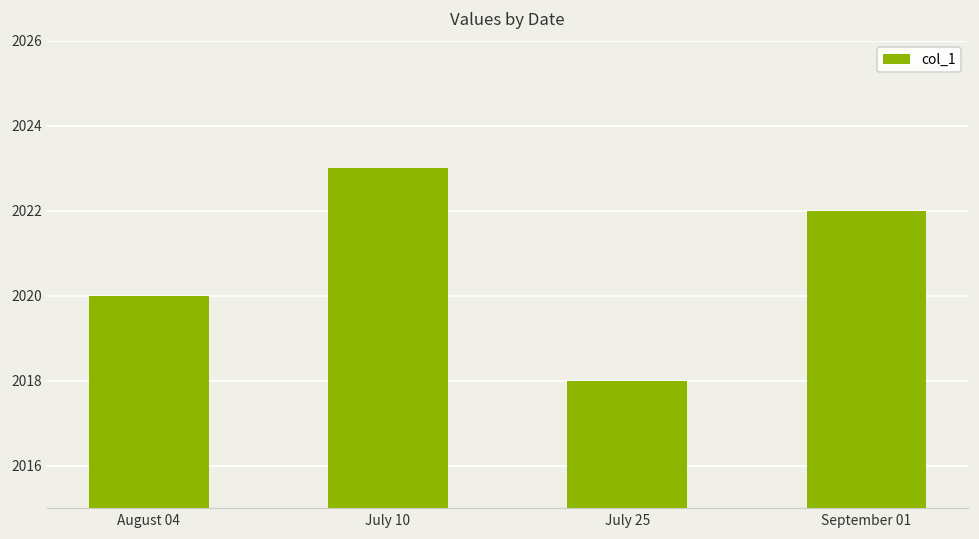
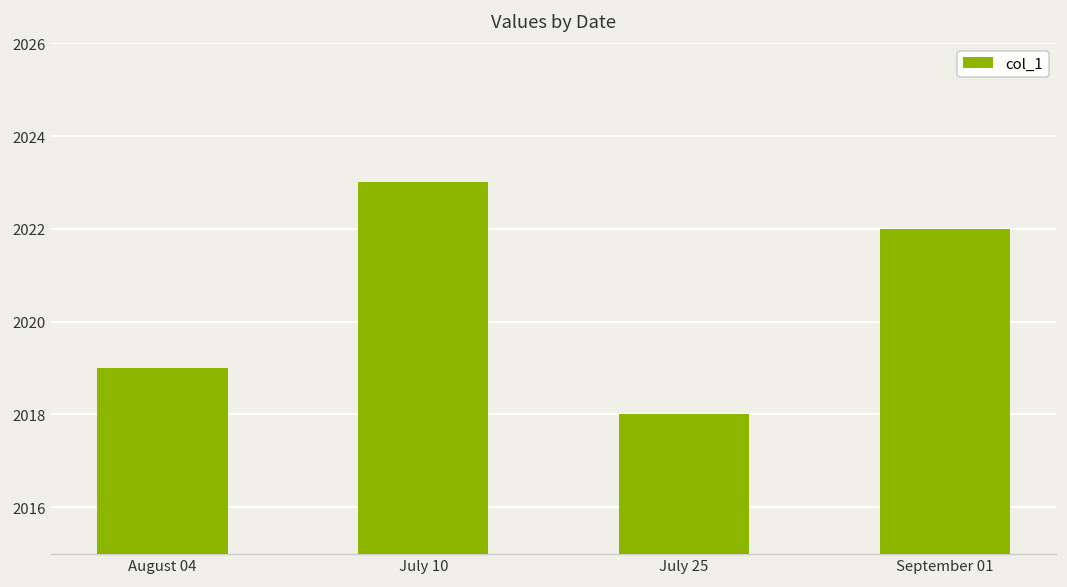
  {
-   "August 04": 2020,
+   "August 04": 2019,
    "July 10": 2023,
    "July 25": 2018,
    "September 01": 2022
  }
